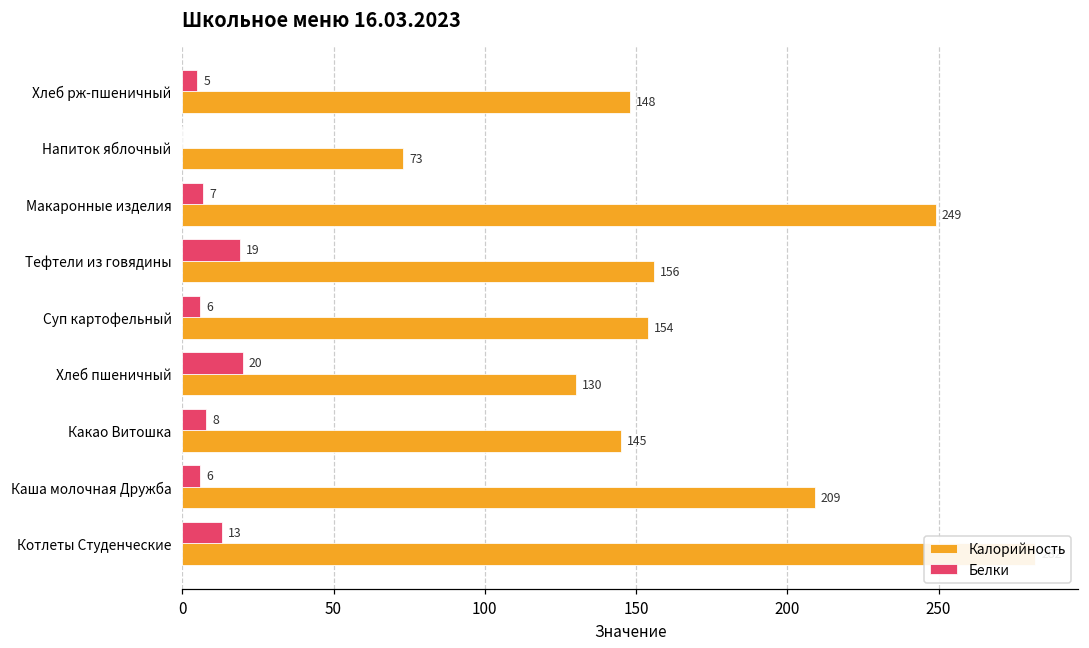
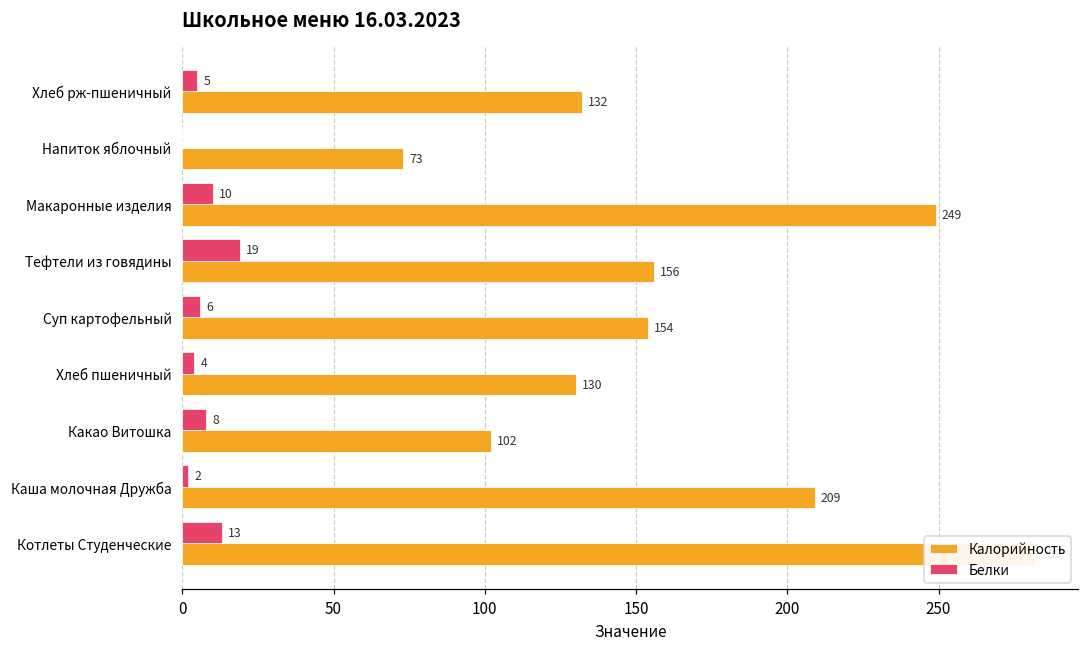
  {
    "Калорийность": {
-     "Хлеб рж-пшеничный": 148,
+     "Хлеб рж-пшеничный": 132,
      "Напиток яблочный": 73,
      "Макаронные изделия": 249,
      "Тефтели из говядины": 156,
      "Суп картофельный": 154,
      "Хлеб пшеничный": 130,
-     "Какао Витошка": 145,
+     "Какао Витошка": 102,
      "Каша молочная Дружба": 209
    },
    "Белки": {
      "Хлеб рж-пшеничный": 5,
-     "Макаронные изделия": 7,
+     "Макаронные изделия": 10,
      "Тефтели из говядины": 19,
      "Суп картофельный": 6,
-     "Хлеб пшеничный": 20,
+     "Хлеб пшеничный": 4,
      "Какао Витошка": 8,
-     "Каша молочная Дружба": 6,
+     "Каша молочная Дружба": 2,
      "Котлеты Студенческие": 13
    }
  }
